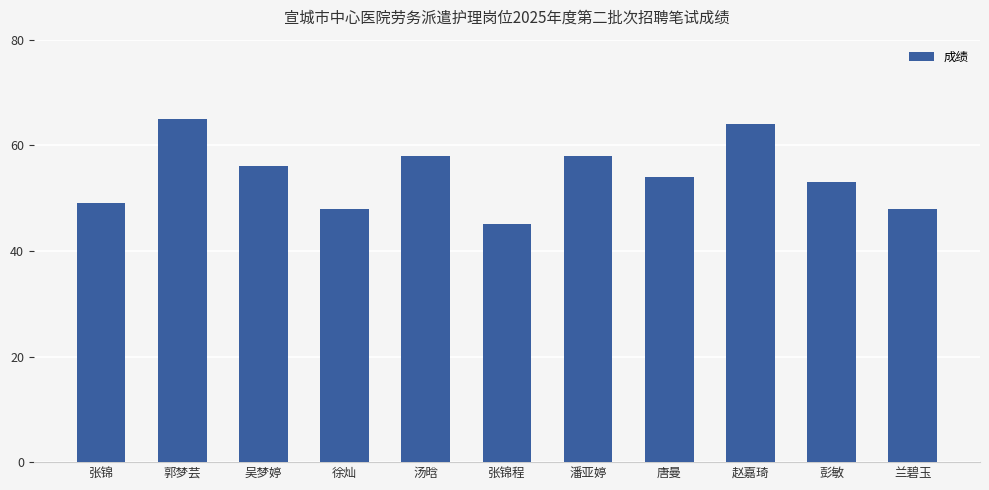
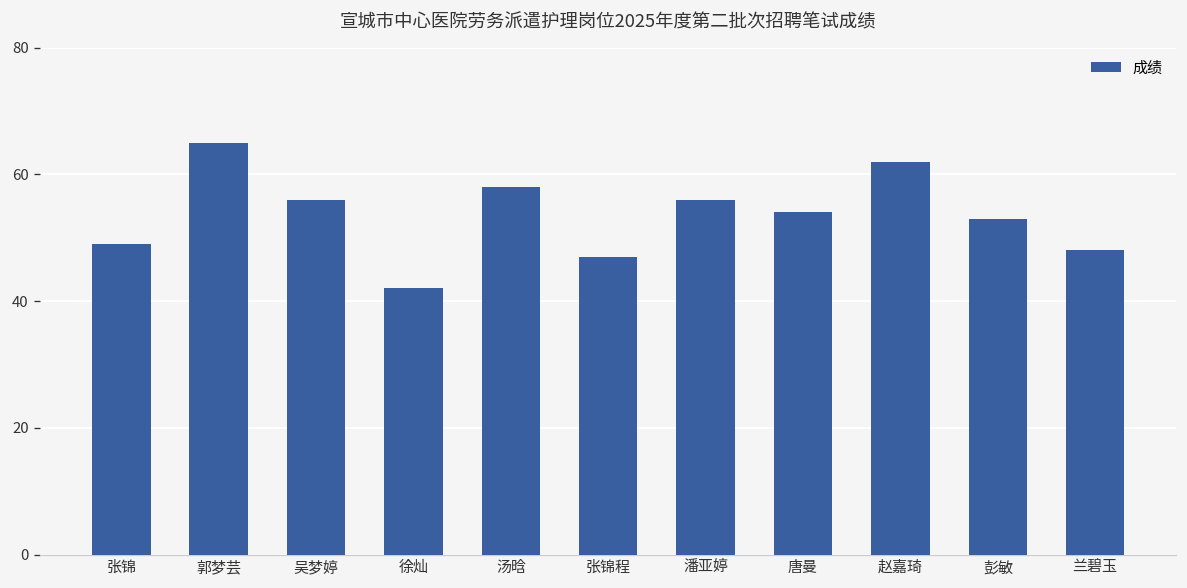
  {
    "张锦": 49,
    "郭梦芸": 65,
    "吴梦婷": 56,
-   "徐灿": 48,
+   "徐灿": 42,
    "汤晗": 58,
-   "张锦程": 45,
-   "潘亚婷": 58,
+   "张锦程": 47,
+   "潘亚婷": 56,
    "唐曼": 54,
-   "赵嘉琦": 64,
+   "赵嘉琦": 62,
    "彭敏": 53,
    "兰碧玉": 48
  }
